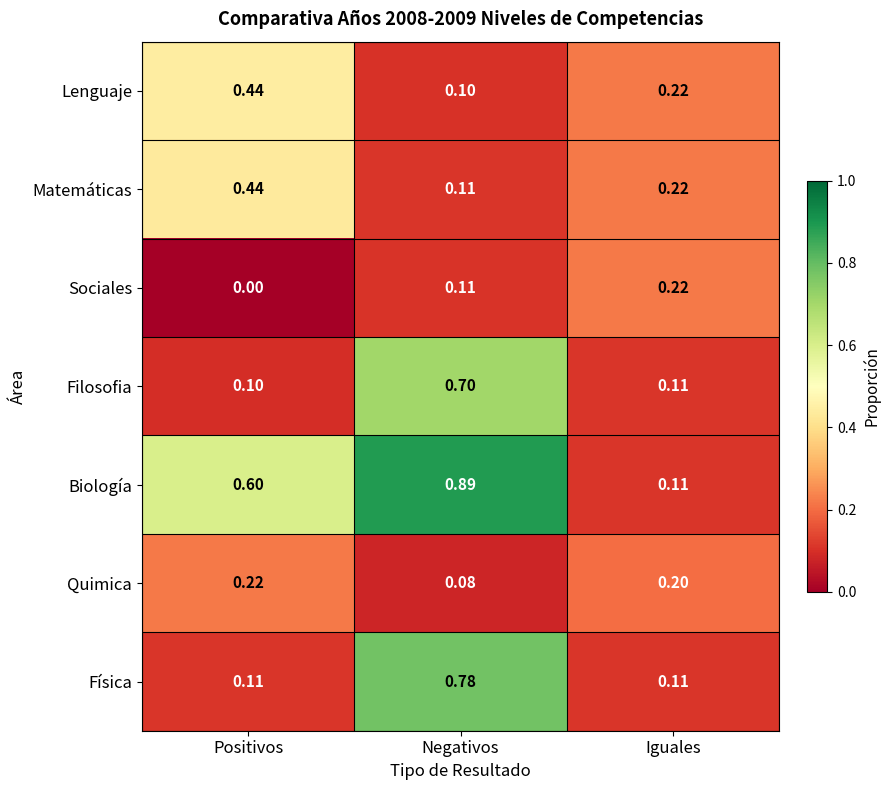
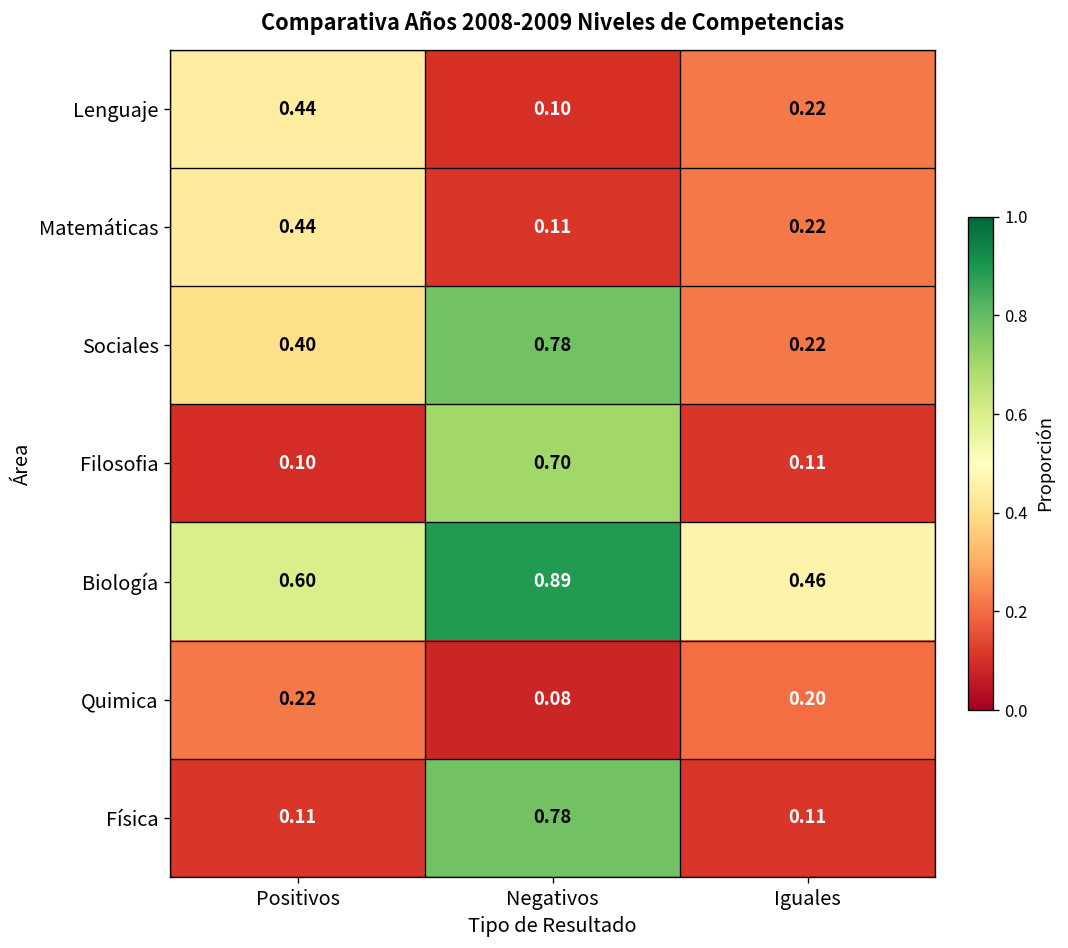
  {
    "Lenguaje": {
      "Positivos": 0.44,
      "Negativos": 0.10,
      "Iguales": 0.22
    },
    "Matemáticas": {
      "Positivos": 0.44,
      "Negativos": 0.11,
      "Iguales": 0.22
    },
    "Sociales": {
-     "Positivos": 0.00,
-     "Negativos": 0.11,
+     "Positivos": 0.40,
+     "Negativos": 0.78,
      "Iguales": 0.22
    },
    "Filosofia": {
      "Positivos": 0.10,
      "Negativos": 0.70,
      "Iguales": 0.11
    },
    "Biología": {
      "Positivos": 0.60,
      "Negativos": 0.89,
-     "Iguales": 0.11
+     "Iguales": 0.46
    },
    "Quimica": {
      "Positivos": 0.22,
      "Negativos": 0.08,
      "Iguales": 0.20
    },
    "Física": {
      "Positivos": 0.11,
      "Negativos": 0.78,
      "Iguales": 0.11
    }
  }
